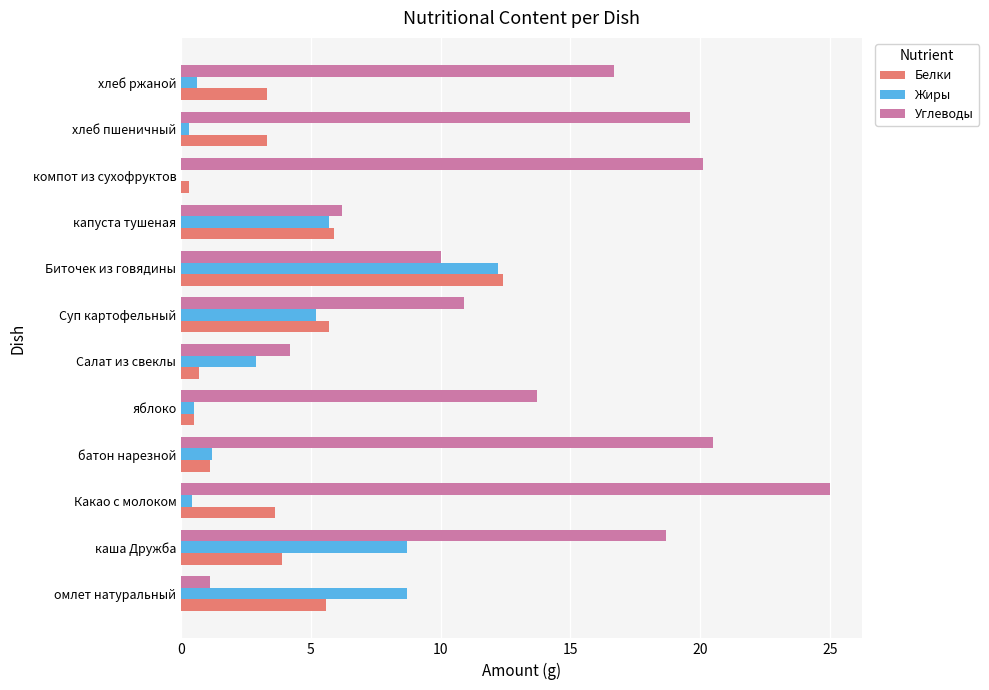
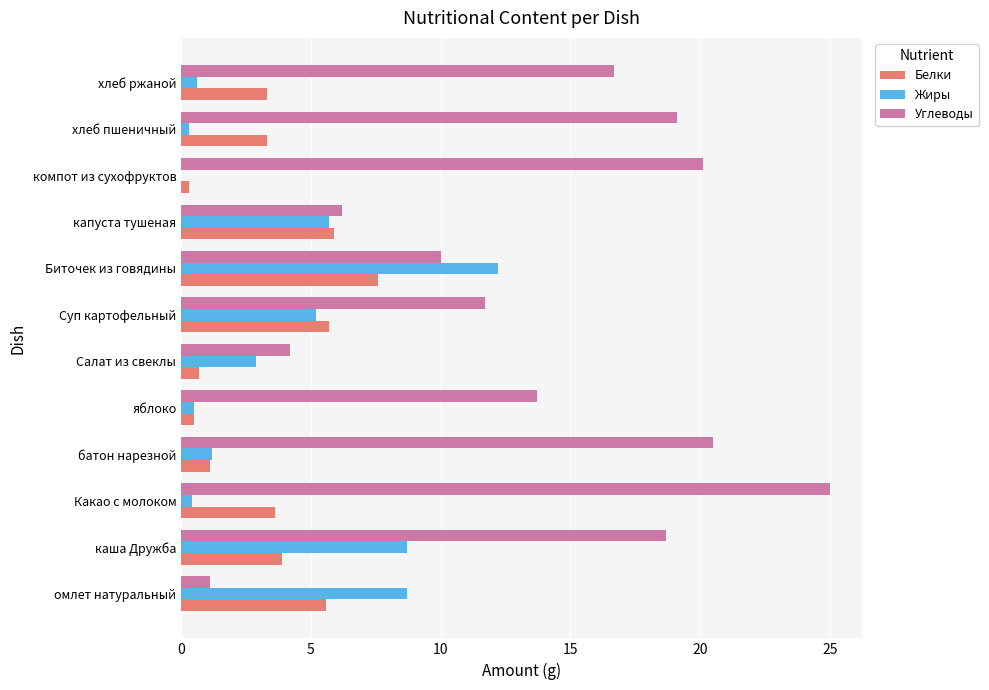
  {
    "Белки": {
      "хлеб ржаной": 3.3,
      "хлеб пшеничный": 3.3,
      "компот из сухофруктов": 0.3,
      "капуста тушеная": 5.9,
-     "Биточек из говядины": 12.4,
+     "Биточек из говядины": 7.6,
      "Суп картофельный": 5.7,
      "Салат из свеклы": 0.7,
      "яблоко": 0.5,
      "батон нарезной": 1.1,
      "Какао с молоком": 3.6,
      "каша Дружба": 3.9,
      "омлет натуральный": 5.6
    },
    "Жиры": {
      "хлеб ржаной": 0.6,
      "хлеб пшеничный": 0.3,
      "компот из сухофруктов": 0.0,
      "капуста тушеная": 5.7,
      "Биточек из говядины": 12.2,
      "Суп картофельный": 5.2,
      "Салат из свеклы": 2.9,
      "яблоко": 0.5,
      "батон нарезной": 1.2,
      "Какао с молоком": 0.4,
      "каша Дружба": 8.7,
      "омлет натуральный": 8.7
    },
    "Углеводы": {
      "хлеб ржаной": 16.7,
-     "хлеб пшеничный": 19.6,
+     "хлеб пшеничный": 19.1,
      "компот из сухофруктов": 20.1,
      "капуста тушеная": 6.2,
      "Биточек из говядины": 10.0,
-     "Суп картофельный": 10.9,
+     "Суп картофельный": 11.7,
      "Салат из свеклы": 4.2,
      "яблоко": 13.7,
      "батон нарезной": 20.5,
      "Какао с молоком": 25.0,
      "каша Дружба": 18.7,
      "омлет натуральный": 1.1
    }
  }
